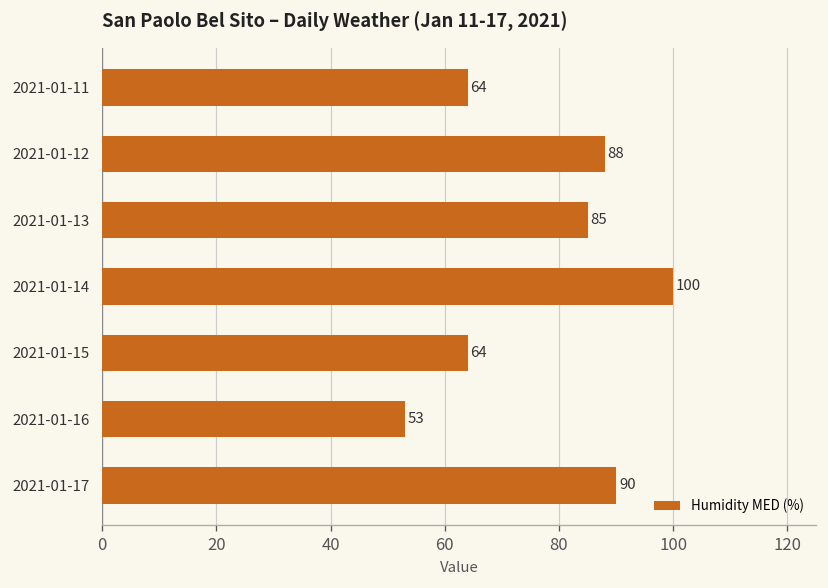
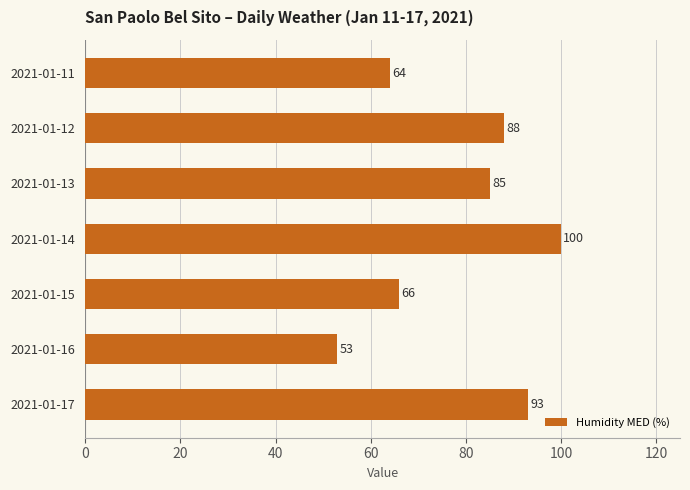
  {
    "2021-01-11": 64,
    "2021-01-12": 88,
    "2021-01-13": 85,
    "2021-01-14": 100,
-   "2021-01-15": 64,
+   "2021-01-15": 66,
    "2021-01-16": 53,
-   "2021-01-17": 90
+   "2021-01-17": 93
  }
